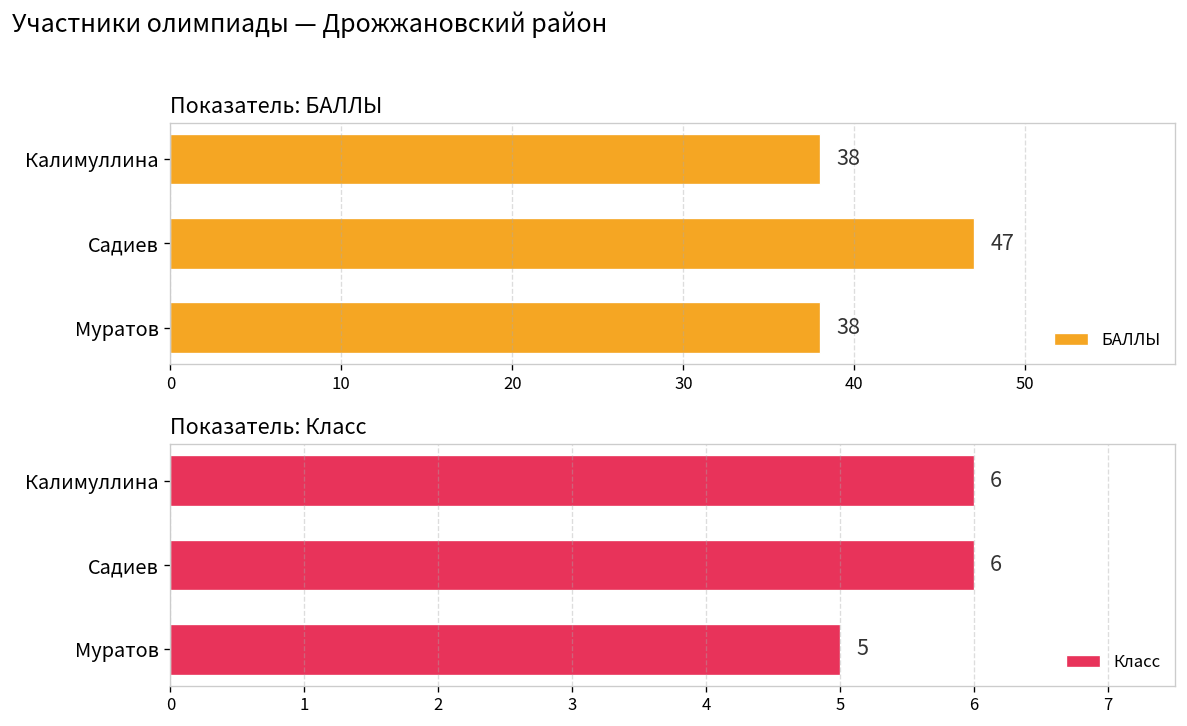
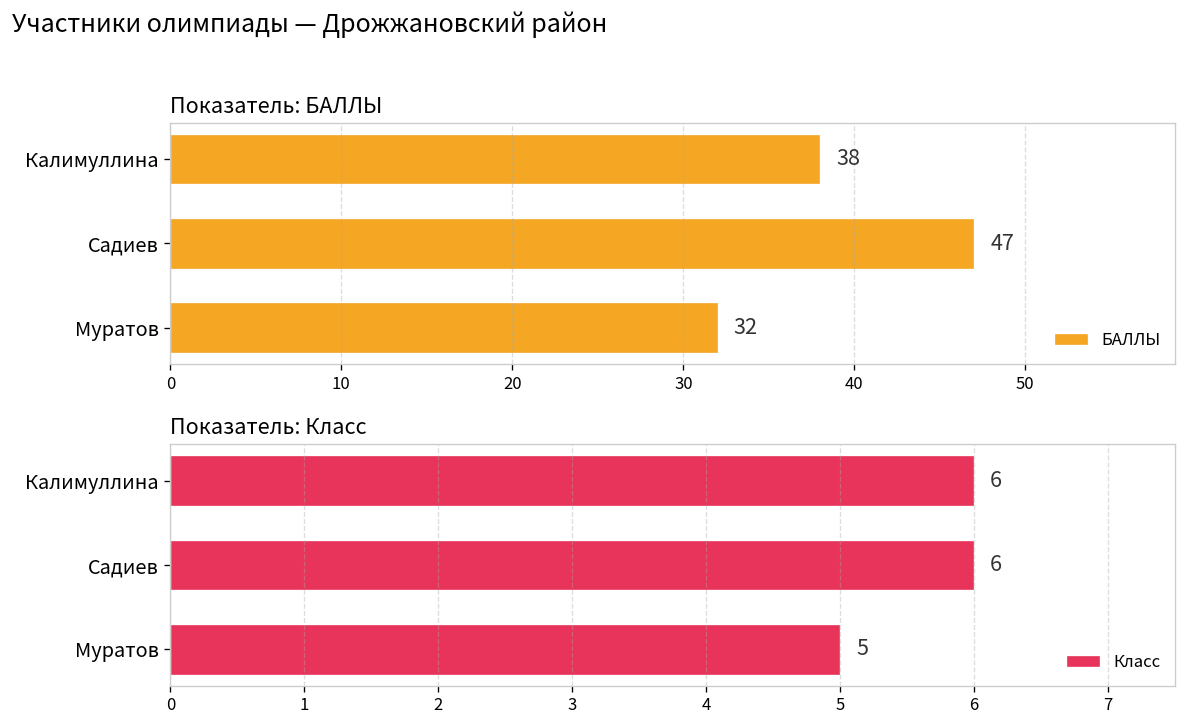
  {
    "Показатель: БАЛЛЫ": {
      "Калимуллина": 38,
      "Садиев": 47,
-     "Муратов": 38
+     "Муратов": 32
    },
    "Показатель: Класс": {
      "Калимуллина": 6,
      "Садиев": 6,
      "Муратов": 5
    }
  }
